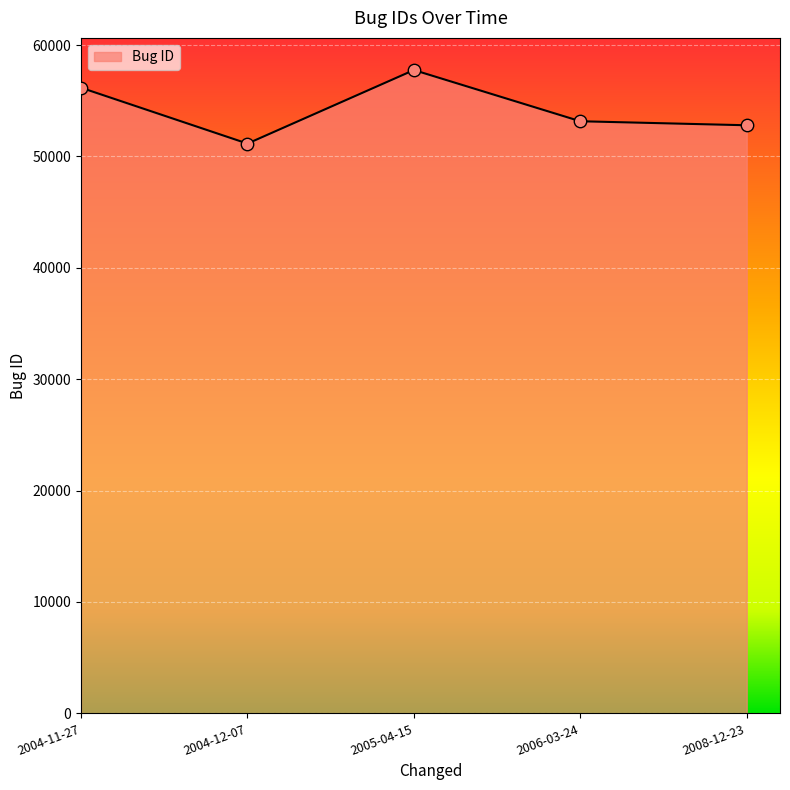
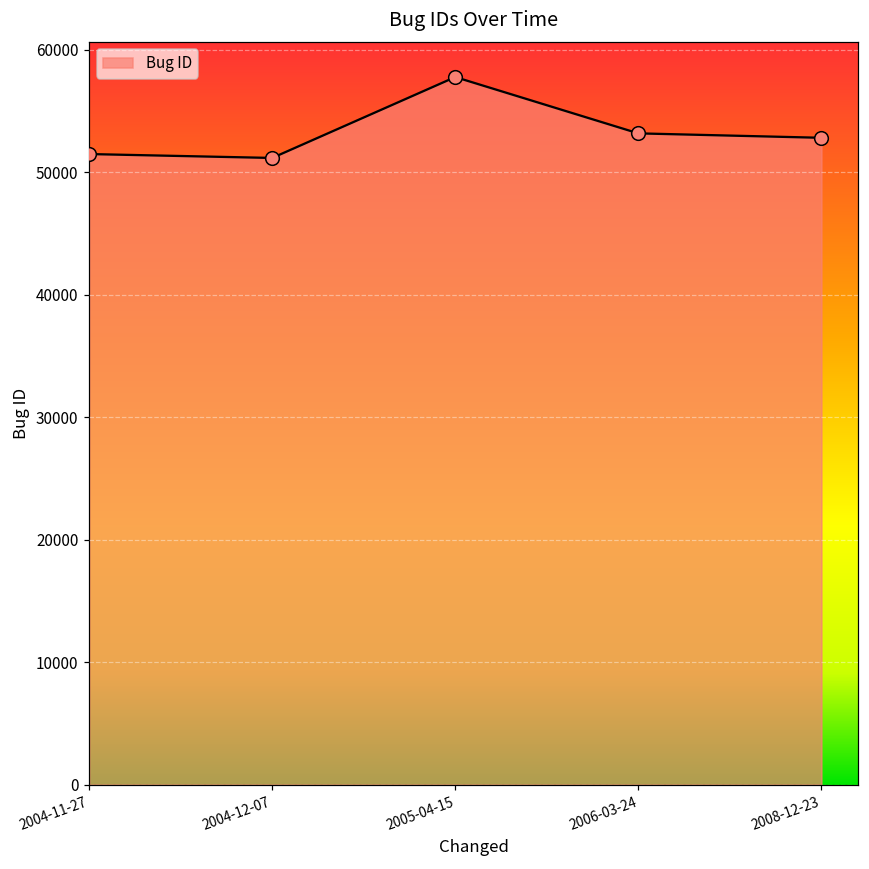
  {
-   "2004-11-27": 56200,
+   "2004-11-27": 51500,
    "2004-12-07": 51200,
    "2005-04-15": 57800,
    "2006-03-24": 53200,
    "2008-12-23": 52800
  }
